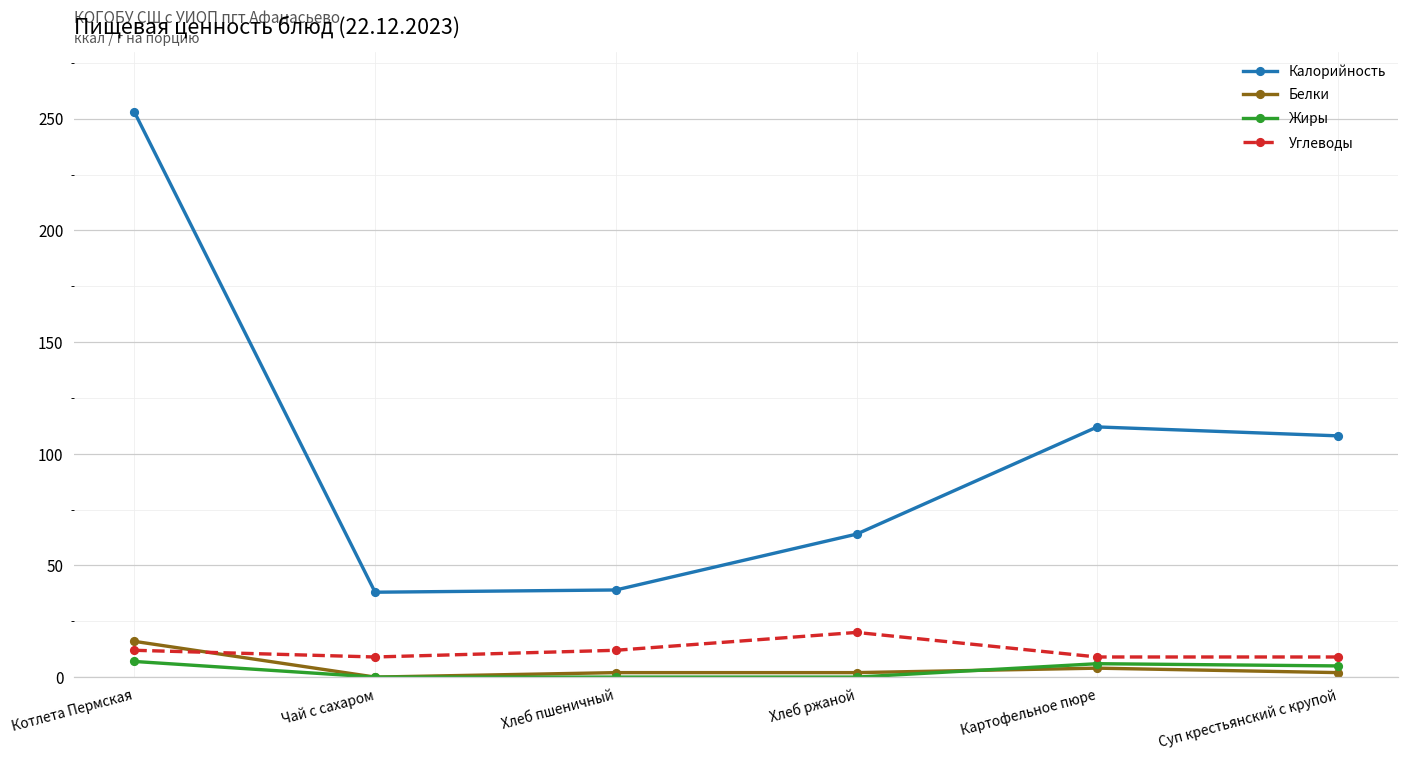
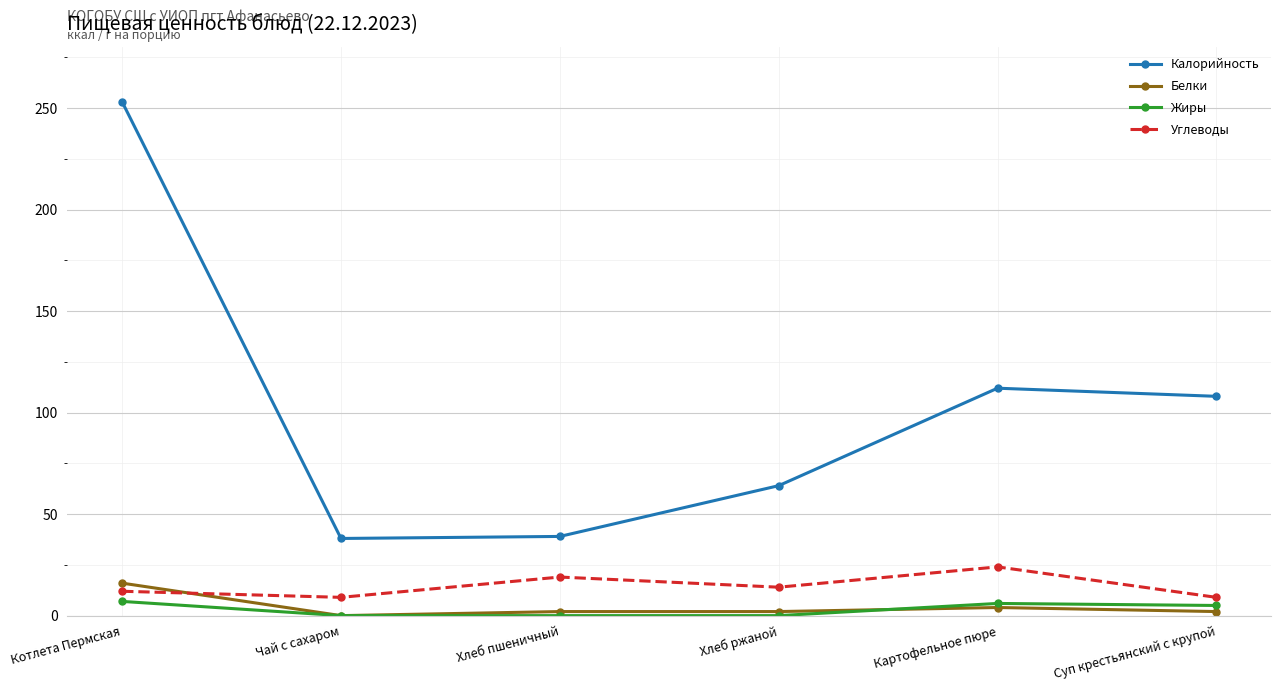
  {
    "Калорийность": {
      "Котлета Пермская": 253,
      "Чай с сахаром": 38,
      "Хлеб пшеничный": 39,
      "Хлеб ржаной": 64,
      "Картофельное пюре": 112,
      "Суп крестьянский с крупой": 108
    },
    "Белки": {
      "Котлета Пермская": 16,
      "Хлеб пшеничный": 2,
      "Хлеб ржаной": 2,
      "Картофельное пюре": 4,
      "Суп крестьянский с крупой": 2
    },
    "Жиры": {
      "Котлета Пермская": 7,
      "Хлеб пшеничный": 0,
      "Хлеб ржаной": 0,
      "Картофельное пюре": 6,
      "Суп крестьянский с крупой": 5
    },
    "Углеводы": {
      "Котлета Пермская": 12,
      "Чай с сахаром": 9,
-     "Хлеб пшеничный": 12,
-     "Хлеб ржаной": 20,
-     "Картофельное пюре": 9,
+     "Хлеб пшеничный": 19,
+     "Хлеб ржаной": 14,
+     "Картофельное пюре": 24,
      "Суп крестьянский с крупой": 9
    }
  }
